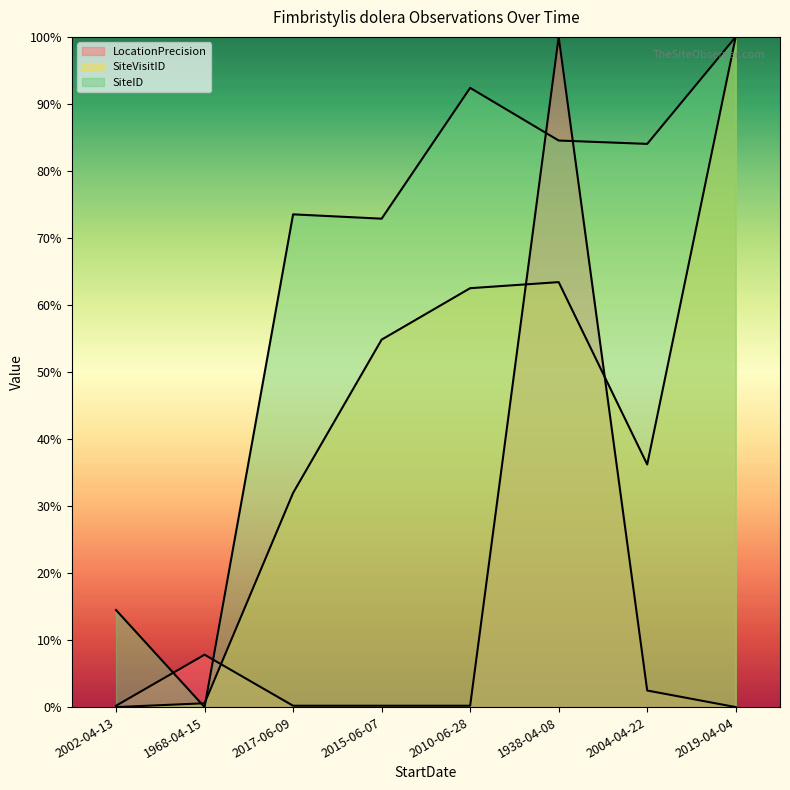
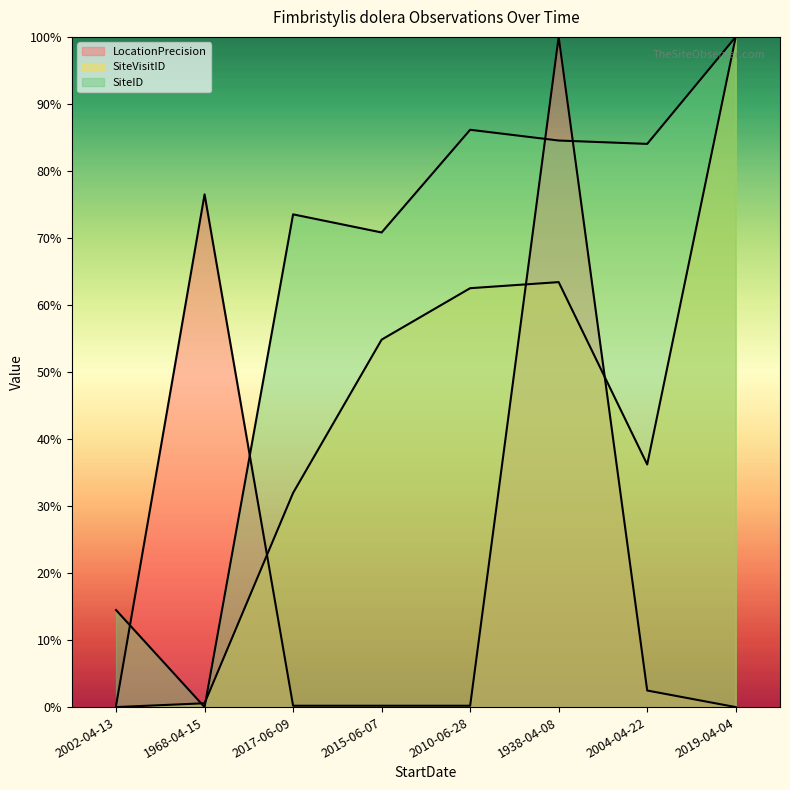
  {
    "LocationPrecision": {
-     "1968-04-15": "8%",
+     "1968-04-15": "77%",
      "2017-06-09": "0%",
      "2015-06-07": "0%",
      "2010-06-28": "0%",
      "1938-04-08": "100%",
      "2004-04-22": "2%",
      "2019-04-04": "0%"
    },
    "SiteVisitID": {
      "1968-04-15": "1%",
      "2017-06-09": "32%",
      "2015-06-07": "55%",
      "2010-06-28": "63%",
      "1938-04-08": "63%",
      "2004-04-22": "36%"
    },
    "SiteID": {
      "2002-04-13": "14%",
      "1968-04-15": "0%",
      "2017-06-09": "74%",
-     "2015-06-07": "73%",
-     "2010-06-28": "92%",
+     "2015-06-07": "71%",
+     "2010-06-28": "86%",
      "1938-04-08": "85%",
      "2004-04-22": "84%"
    }
  }
